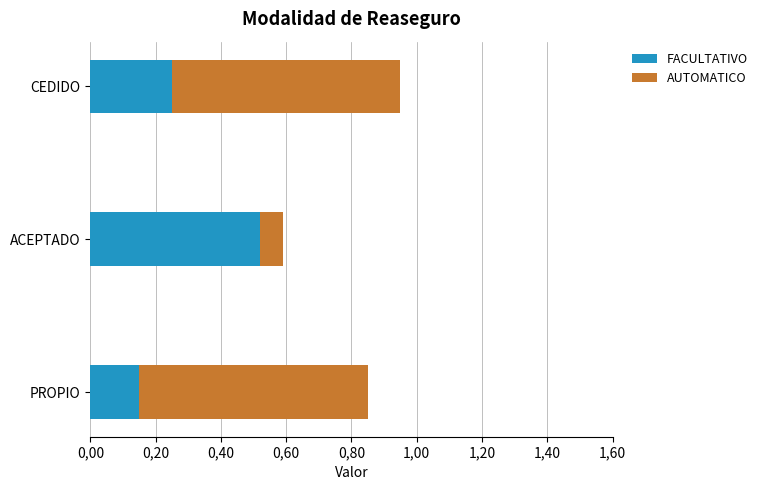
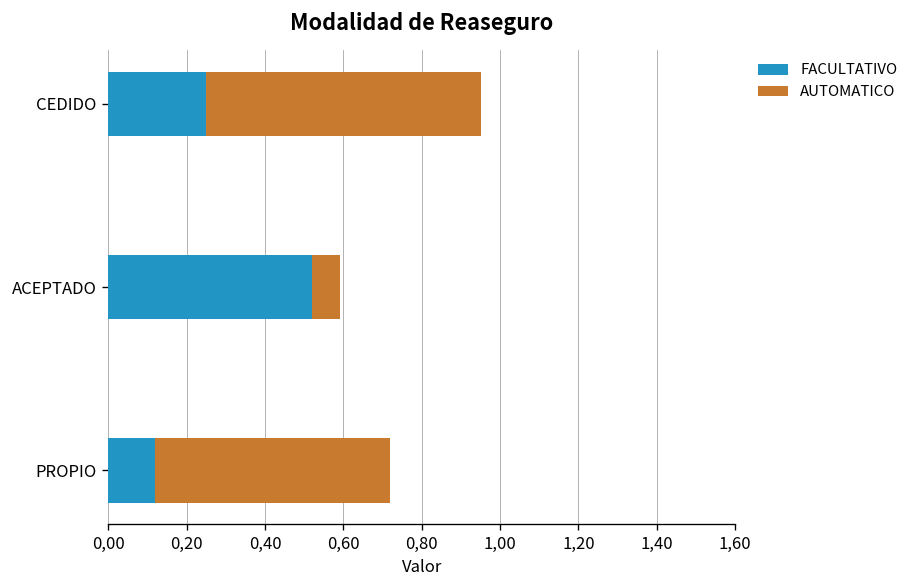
  {
    "FACULTATIVO": {
      "CEDIDO": 25,
      "ACEPTADO": 52,
-     "PROPIO": 15
+     "PROPIO": 12
    },
    "AUTOMATICO": {
      "CEDIDO": 70,
      "ACEPTADO": 7,
-     "PROPIO": 70
+     "PROPIO": 60
    }
  }
